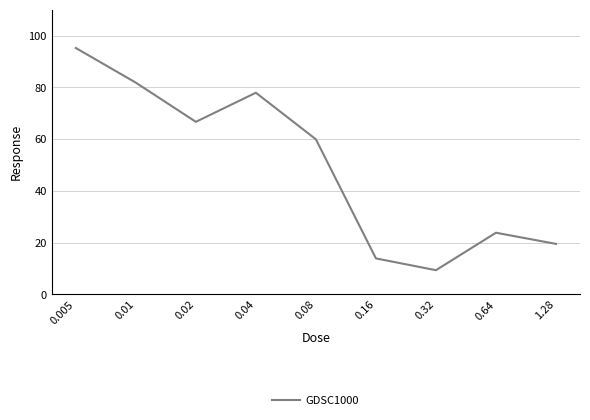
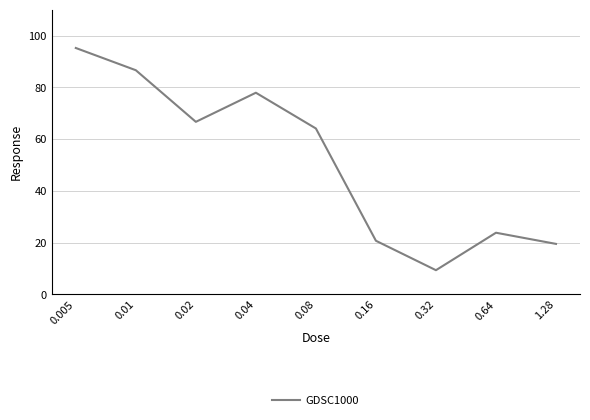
  {
    "0.005": 95,
-   "0.01": 82,
+   "0.01": 87,
    "0.02": 67,
    "0.04": 78,
-   "0.08": 60,
-   "0.16": 14,
+   "0.08": 64,
+   "0.16": 21,
    "0.32": 9,
    "0.64": 24,
    "1.28": 20
  }
